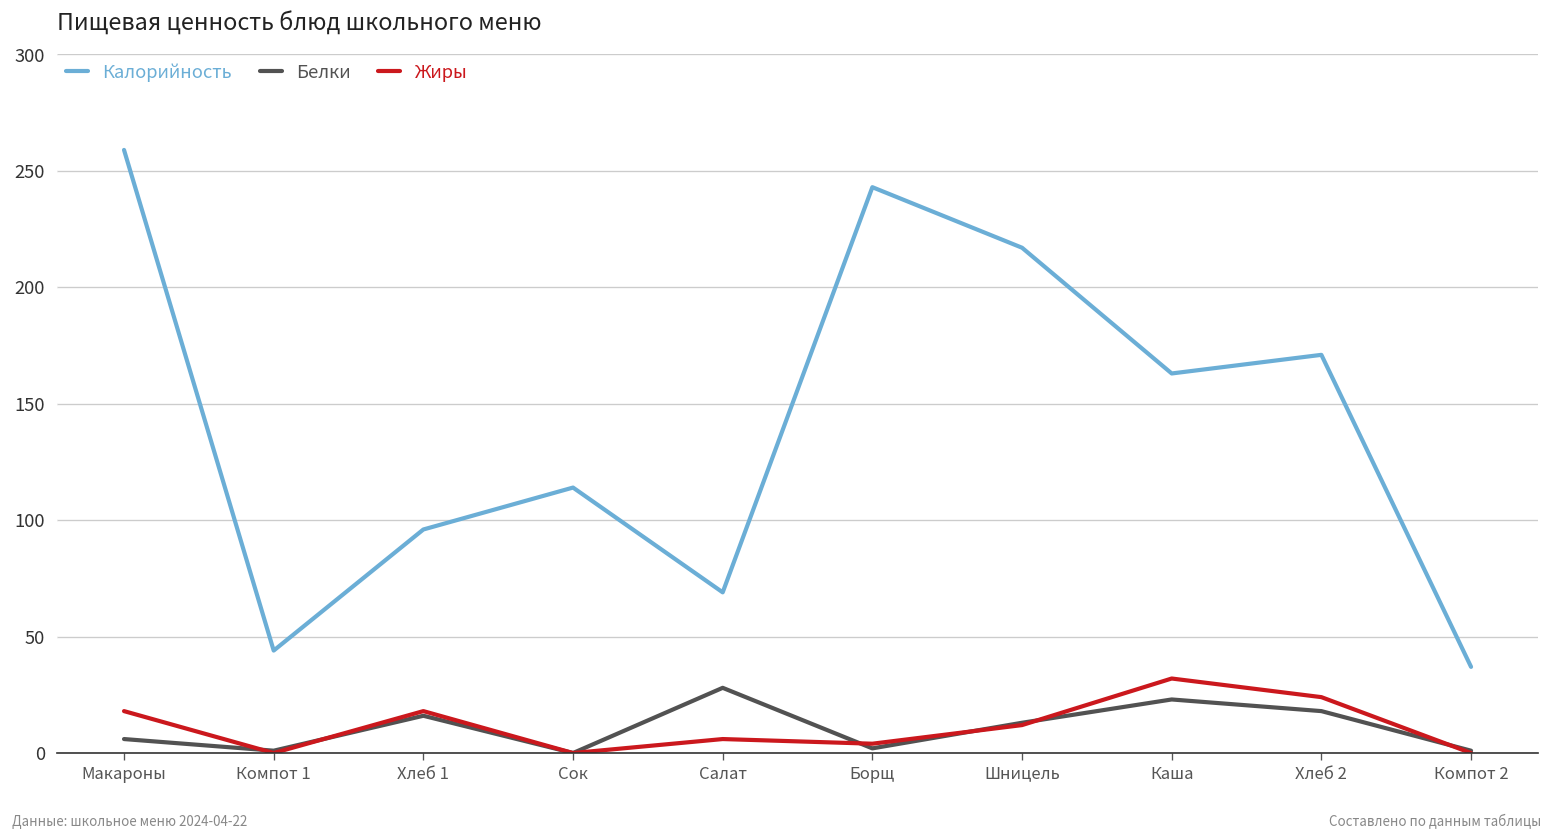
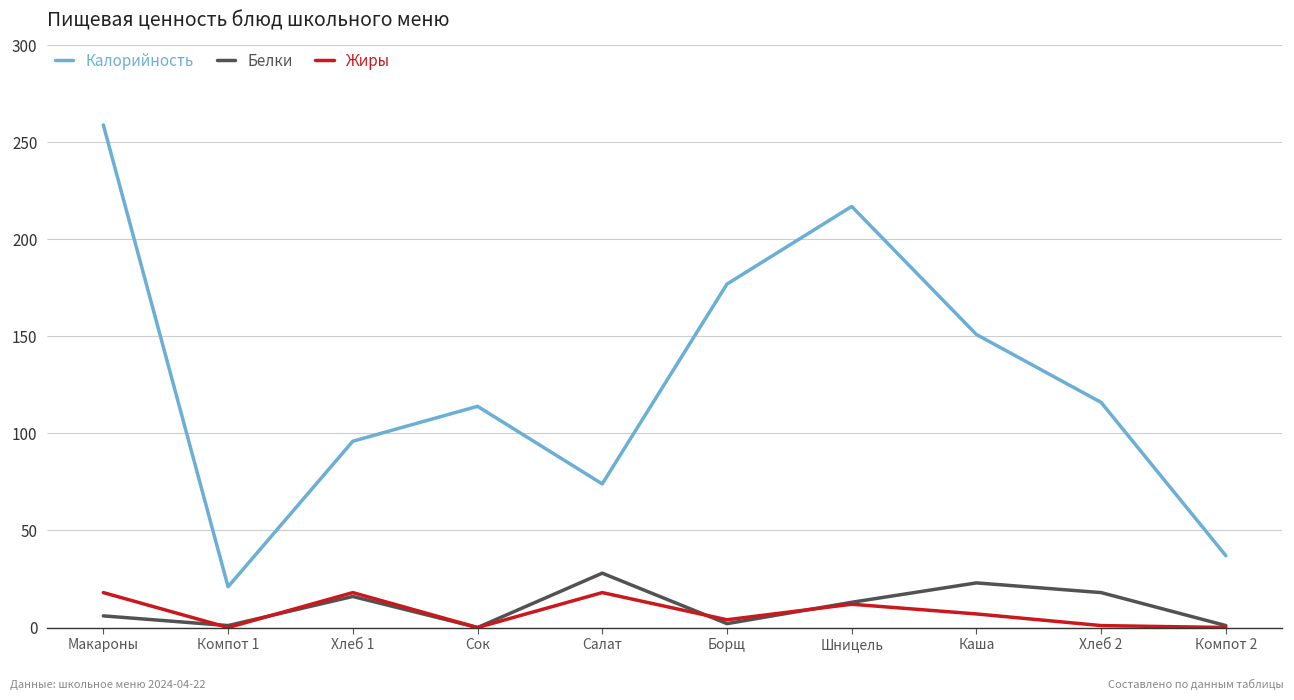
  {
    "Калорийность": {
      "Макароны": 259,
-     "Компот 1": 44,
+     "Компот 1": 21,
      "Хлеб 1": 96,
      "Сок": 114,
-     "Салат": 69,
-     "Борщ": 243,
+     "Салат": 74,
+     "Борщ": 177,
      "Шницель": 217,
-     "Каша": 163,
-     "Хлеб 2": 171,
+     "Каша": 151,
+     "Хлеб 2": 116,
      "Компот 2": 37
    },
    "Белки": {
      "Макароны": 6,
      "Хлеб 1": 16,
      "Салат": 28,
      "Борщ": 2,
      "Каша": 23,
      "Хлеб 2": 18
    },
    "Жиры": {
      "Макароны": 18,
      "Хлеб 1": 18,
-     "Салат": 6,
+     "Салат": 18,
      "Борщ": 4,
-     "Каша": 32,
-     "Хлеб 2": 24
+     "Каша": 7,
+     "Хлеб 2": 1
    }
  }
